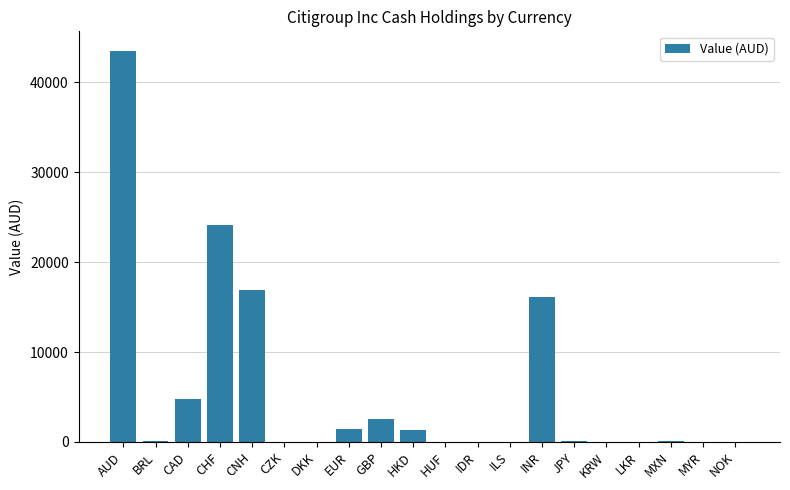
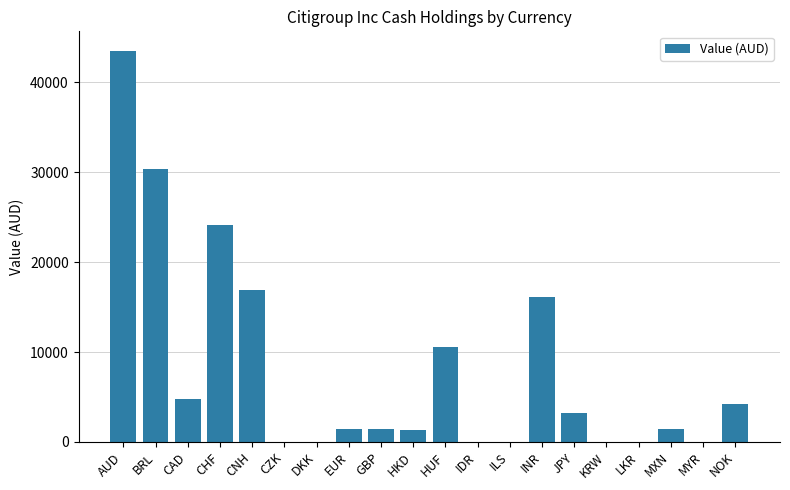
  {
    "AUD": 43000,
-   "BRL": 0,
+   "BRL": 30000,
    "CAD": 5000,
    "CHF": 24000,
    "CNH": 17000,
    "CZK": 0,
    "EUR": 1000,
-   "GBP": 3000,
+   "GBP": 1000,
    "HKD": 1000,
-   "HUF": 0,
+   "HUF": 11000,
    "INR": 16000,
-   "JPY": 0,
+   "JPY": 3000,
    "KRW": 0,
    "LKR": 0,
-   "MXN": 0,
-   "NOK": 0
+   "MXN": 1000,
+   "NOK": 4000
  }
